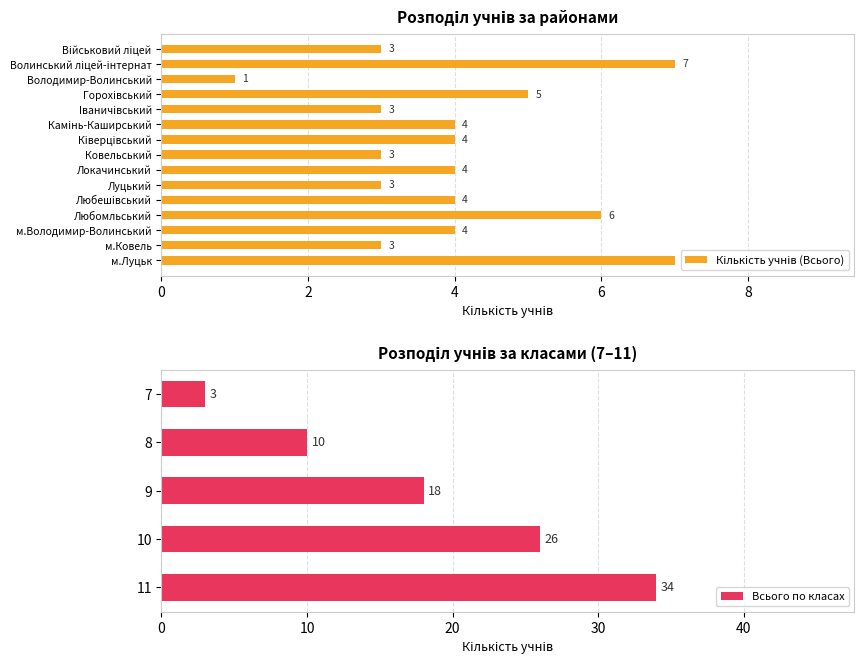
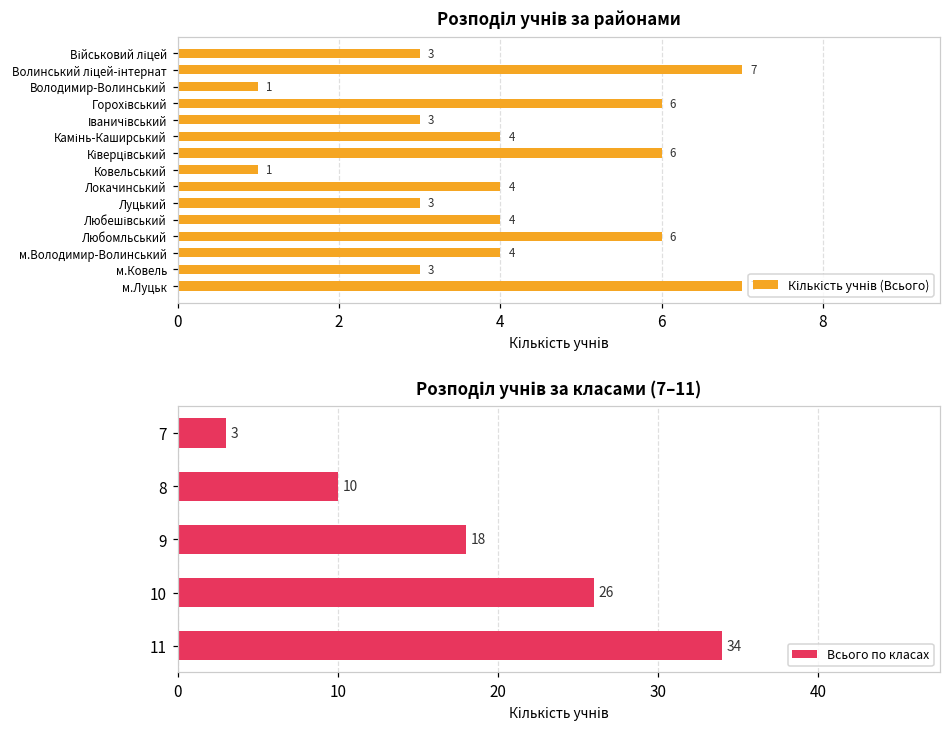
  {
    "Розподіл учнів за районами": {
      "Військовий ліцей": 3,
      "Волинський ліцей-інтернат": 7,
      "Володимир-Волинський": 1,
-     "Горохівський": 5,
+     "Горохівський": 6,
      "Іваничівський": 3,
      "Камінь-Каширський": 4,
-     "Ківерцівський": 4,
-     "Ковельський": 3,
+     "Ківерцівський": 6,
+     "Ковельський": 1,
      "Локачинський": 4,
      "Луцький": 3,
      "Любешівський": 4,
      "Любомльський": 6,
      "м.Володимир-Волинський": 4,
      "м.Ковель": 3
    },
    "Розподіл учнів за класами (7–11)": {
      "7": 3,
      "8": 10,
      "9": 18,
      "10": 26,
      "11": 34
    }
  }
